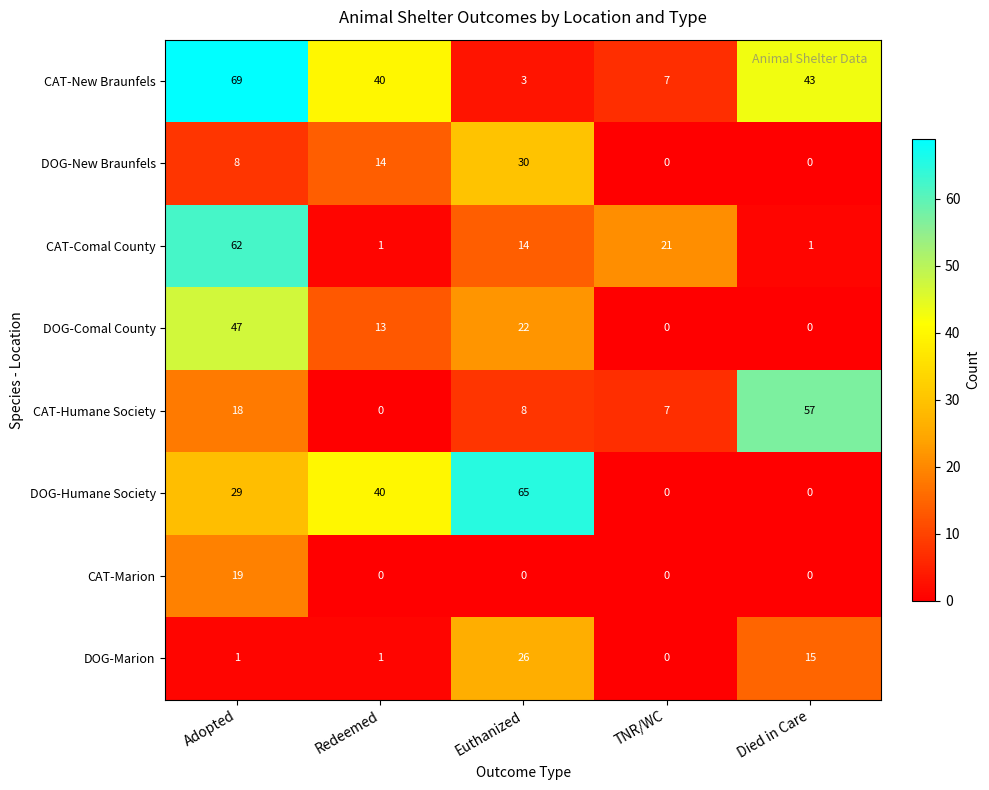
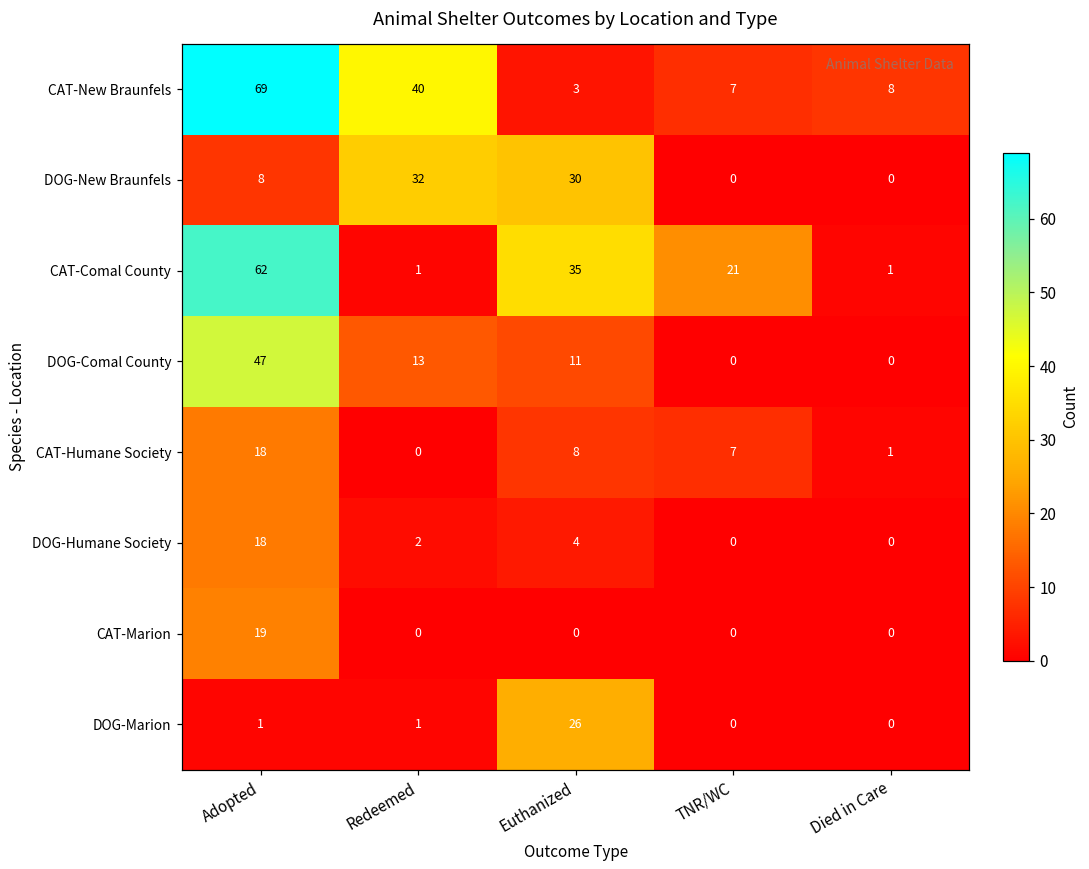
  {
    "CAT-New Braunfels": {
      "Adopted": 69,
      "Redeemed": 40,
      "Euthanized": 3,
      "TNR/WC": 7,
-     "Died in Care": 43
+     "Died in Care": 8
    },
    "DOG-New Braunfels": {
      "Adopted": 8,
-     "Redeemed": 14,
+     "Redeemed": 32,
      "Euthanized": 30,
      "TNR/WC": 0,
      "Died in Care": 0
    },
    "CAT-Comal County": {
      "Adopted": 62,
      "Redeemed": 1,
-     "Euthanized": 14,
+     "Euthanized": 35,
      "TNR/WC": 21,
      "Died in Care": 1
    },
    "DOG-Comal County": {
      "Adopted": 47,
      "Redeemed": 13,
-     "Euthanized": 22,
+     "Euthanized": 11,
      "TNR/WC": 0,
      "Died in Care": 0
    },
    "CAT-Humane Society": {
      "Adopted": 18,
      "Redeemed": 0,
      "Euthanized": 8,
      "TNR/WC": 7,
-     "Died in Care": 57
+     "Died in Care": 1
    },
    "DOG-Humane Society": {
-     "Adopted": 29,
-     "Redeemed": 40,
-     "Euthanized": 65,
+     "Adopted": 18,
+     "Redeemed": 2,
+     "Euthanized": 4,
      "TNR/WC": 0,
      "Died in Care": 0
    },
    "CAT-Marion": {
      "Adopted": 19,
      "Redeemed": 0,
      "Euthanized": 0,
      "TNR/WC": 0,
      "Died in Care": 0
    },
    "DOG-Marion": {
      "Adopted": 1,
      "Redeemed": 1,
      "Euthanized": 26,
      "TNR/WC": 0,
-     "Died in Care": 15
+     "Died in Care": 0
    }
  }
